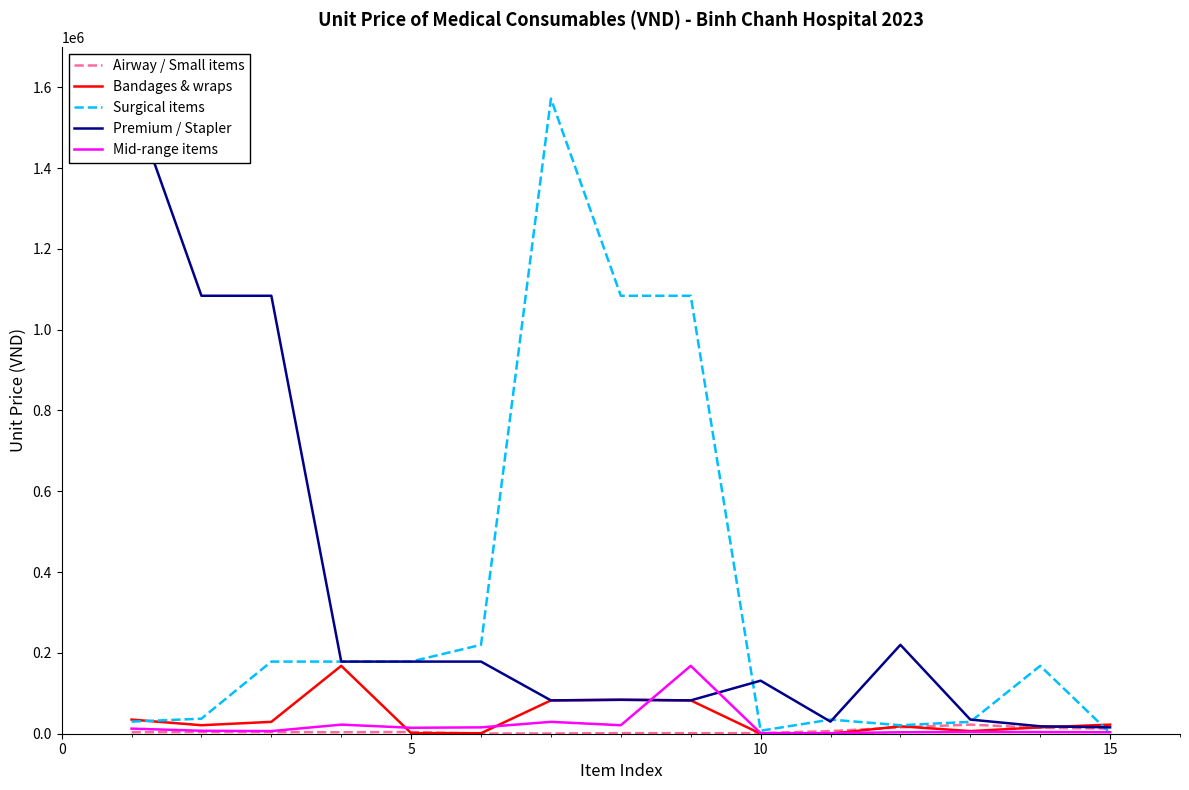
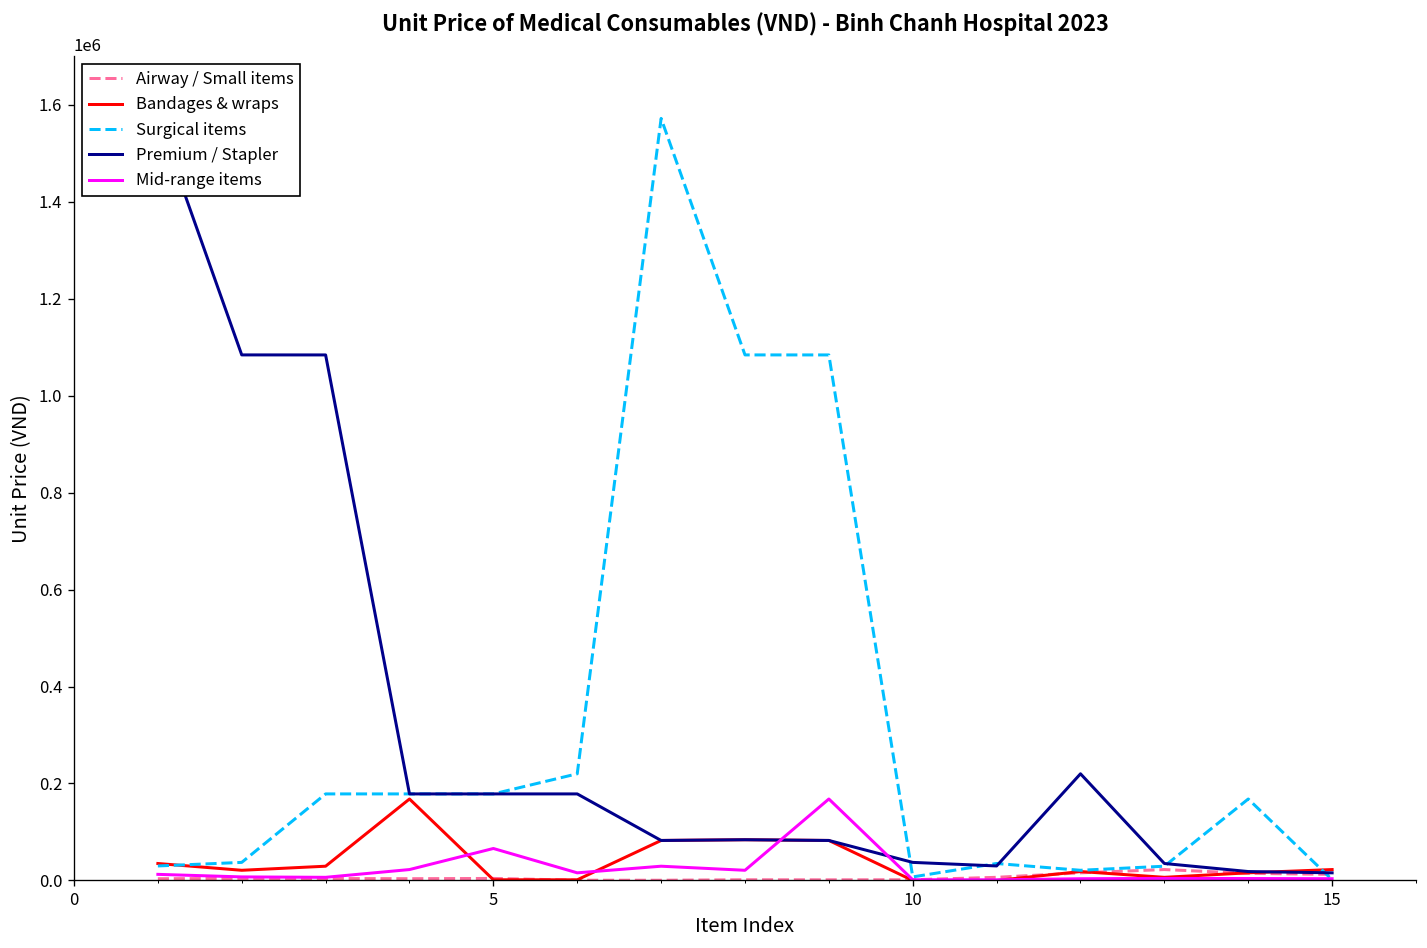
  {
    "Bandages & wraps": {
      "15": 20000
    },
    "Premium / Stapler": {
-     "10": 130000
+     "10": 40000
    },
    "Mid-range items": {
-     "5": 10000
+     "5": 70000
    }
  }
